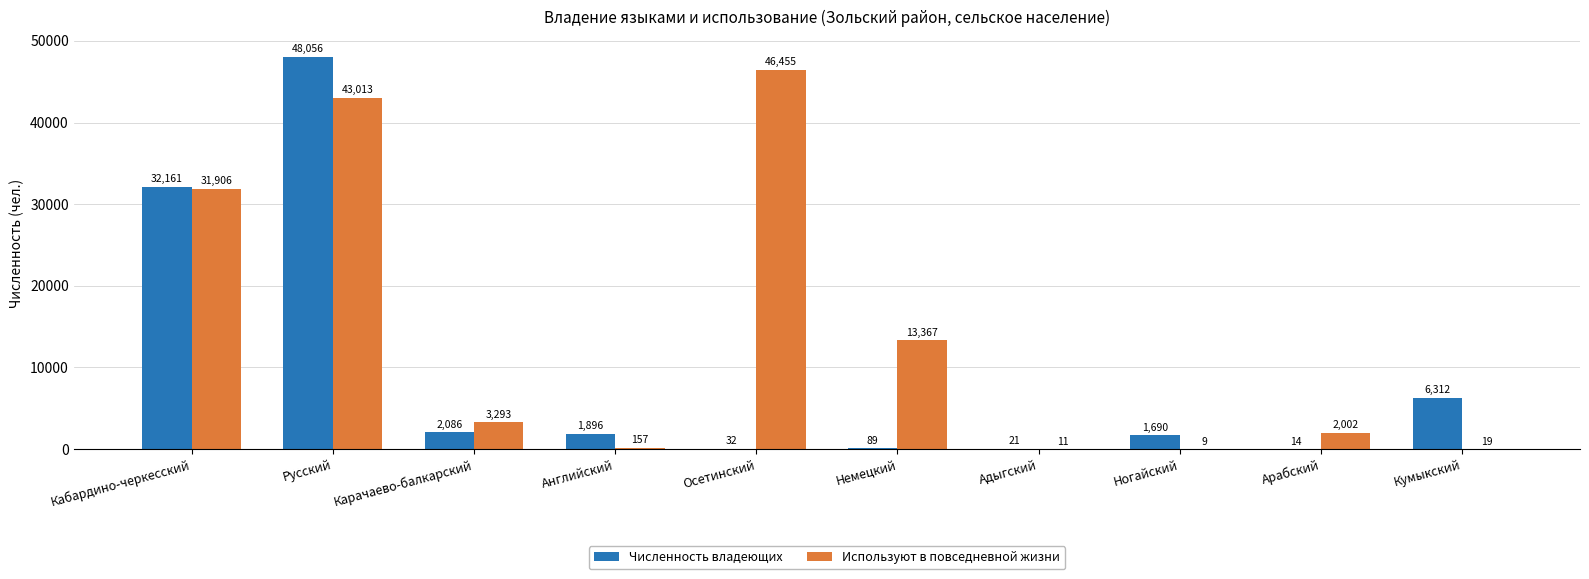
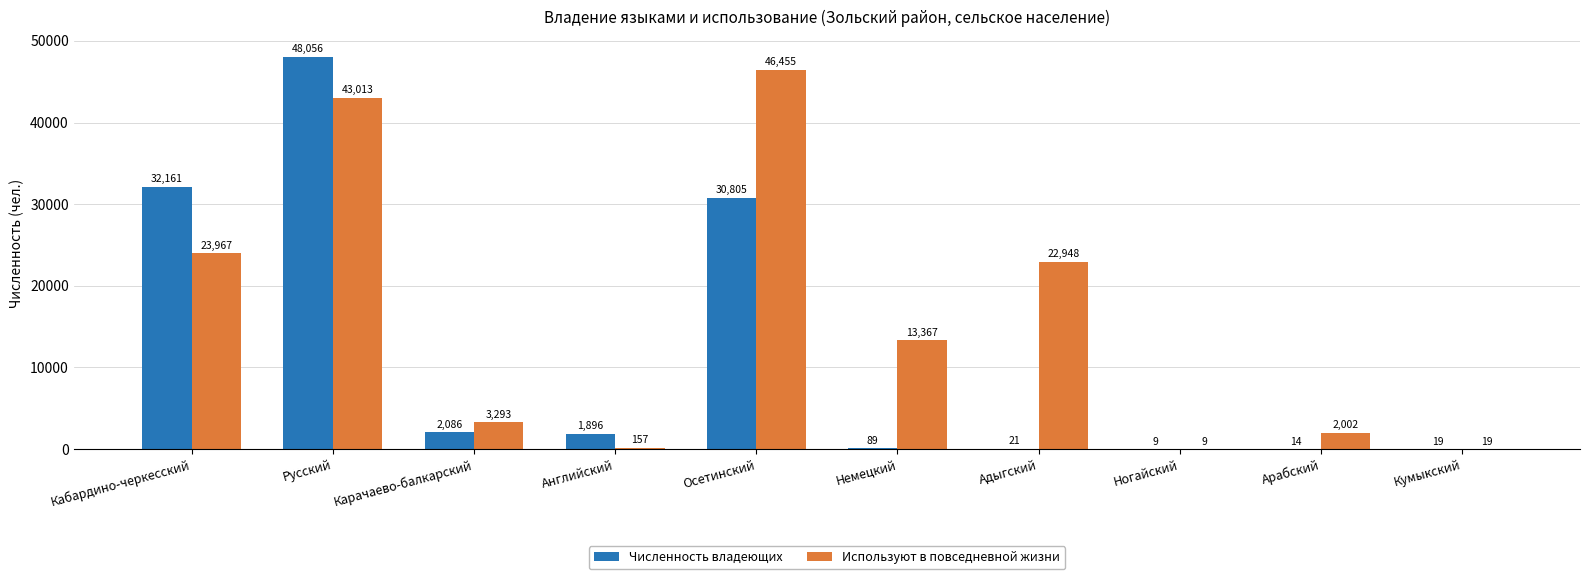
  {
    "Численность владеющих": {
      "Кабардино-черкесский": "32,161",
      "Русский": "48,056",
      "Карачаево-балкарский": "2,086",
      "Английский": "1,896",
-     "Осетинский": "32",
+     "Осетинский": "30,805",
      "Немецкий": "89",
      "Адыгский": "21",
-     "Ногайский": "1,690",
+     "Ногайский": "9",
      "Арабский": "14",
-     "Кумыкский": "6,312"
+     "Кумыкский": "19"
    },
    "Используют в повседневной жизни": {
-     "Кабардино-черкесский": "31,906",
+     "Кабардино-черкесский": "23,967",
      "Русский": "43,013",
      "Карачаево-балкарский": "3,293",
      "Английский": "157",
      "Осетинский": "46,455",
      "Немецкий": "13,367",
-     "Адыгский": "11",
+     "Адыгский": "22,948",
      "Ногайский": "9",
      "Арабский": "2,002",
      "Кумыкский": "19"
    }
  }
